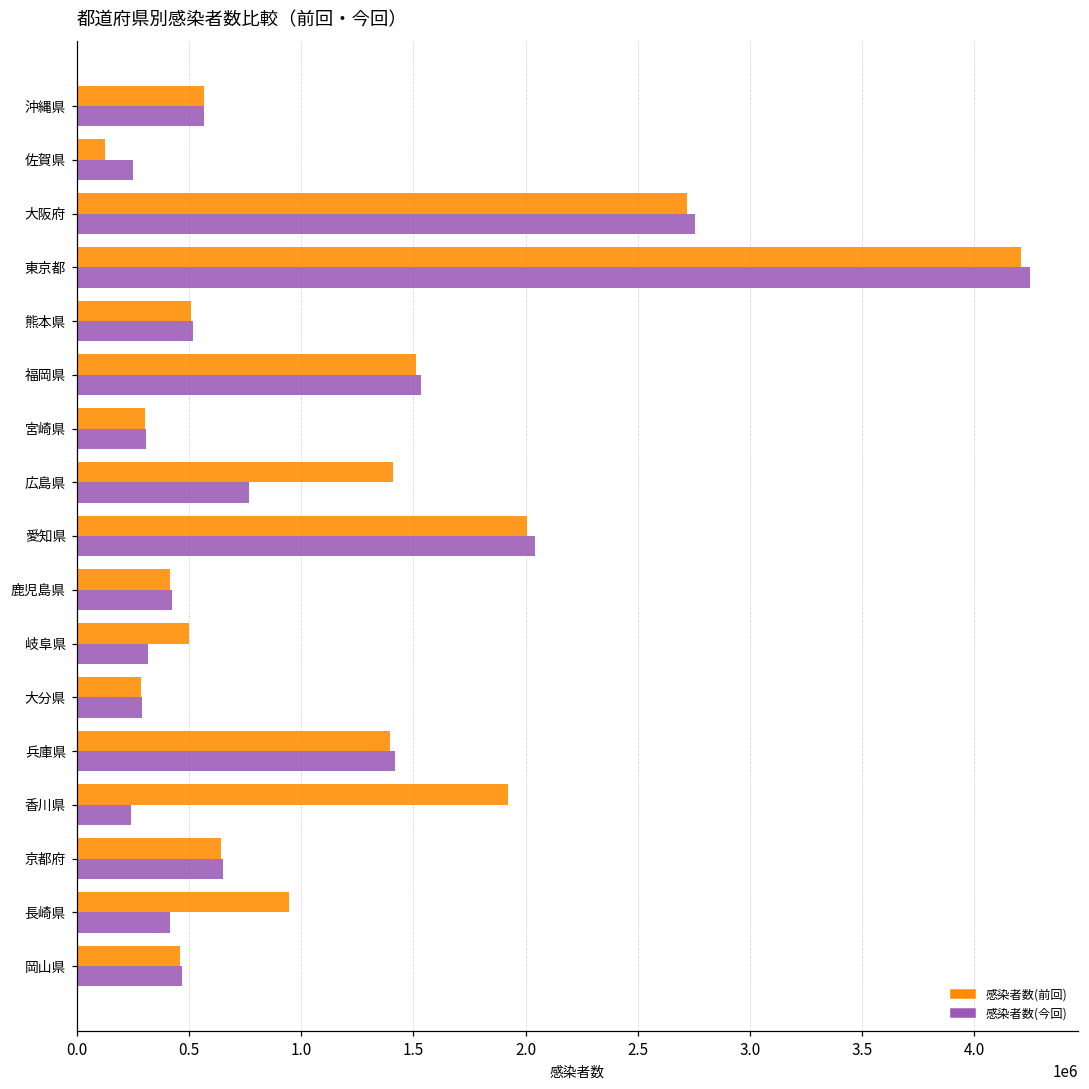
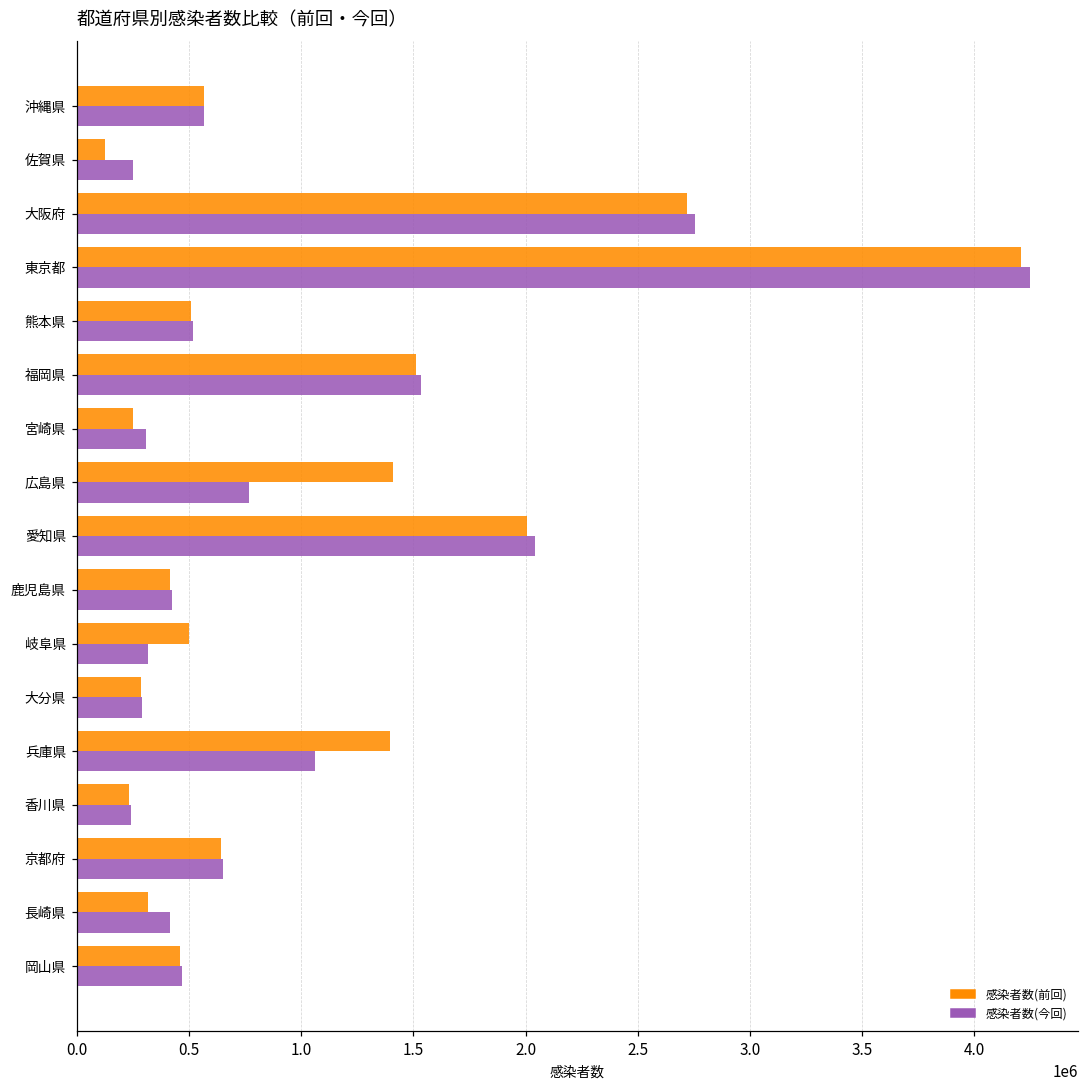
  {
    "感染者数(前回)": {
      "沖縄県": 570000,
      "佐賀県": 130000,
      "大阪府": 2720000,
      "東京都": 4210000,
      "熊本県": 510000,
      "福岡県": 1510000,
-     "宮崎県": 300000,
+     "宮崎県": 250000,
      "広島県": 1410000,
      "愛知県": 2010000,
      "鹿児島県": 420000,
      "岐阜県": 500000,
      "大分県": 280000,
      "兵庫県": 1390000,
-     "香川県": 1920000,
+     "香川県": 230000,
      "京都府": 640000,
-     "長崎県": 950000,
+     "長崎県": 320000,
      "岡山県": 460000
    },
    "感染者数(今回)": {
      "沖縄県": 570000,
      "佐賀県": 250000,
      "大阪府": 2750000,
      "東京都": 4250000,
      "熊本県": 520000,
      "福岡県": 1540000,
      "宮崎県": 310000,
      "広島県": 770000,
      "愛知県": 2040000,
      "鹿児島県": 420000,
      "岐阜県": 320000,
      "大分県": 290000,
-     "兵庫県": 1420000,
+     "兵庫県": 1060000,
      "香川県": 240000,
      "京都府": 650000,
      "長崎県": 410000,
      "岡山県": 470000
    }
  }
